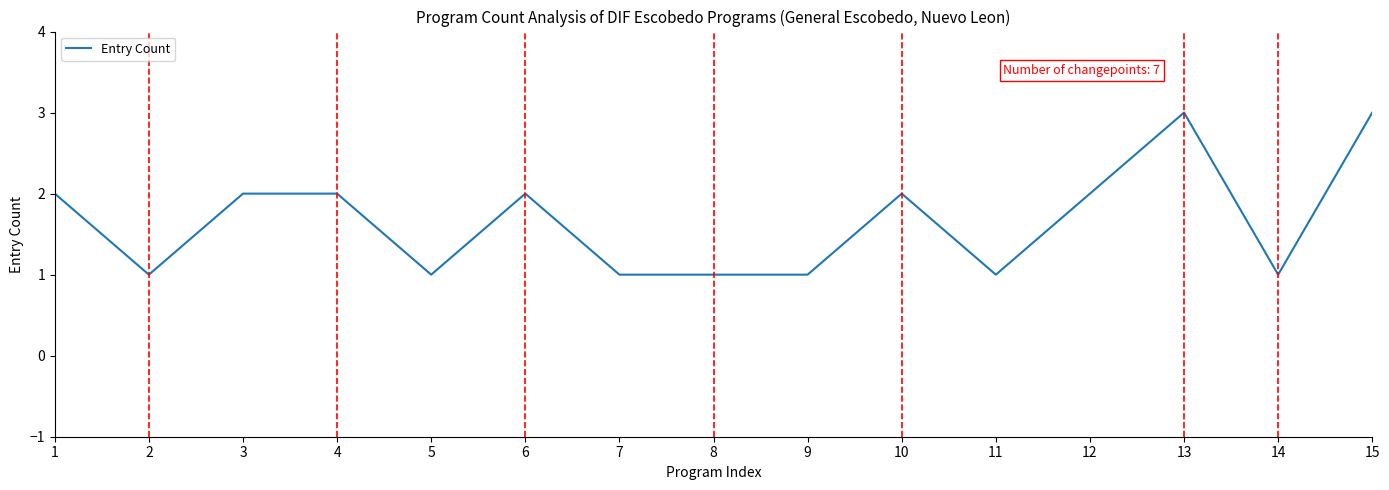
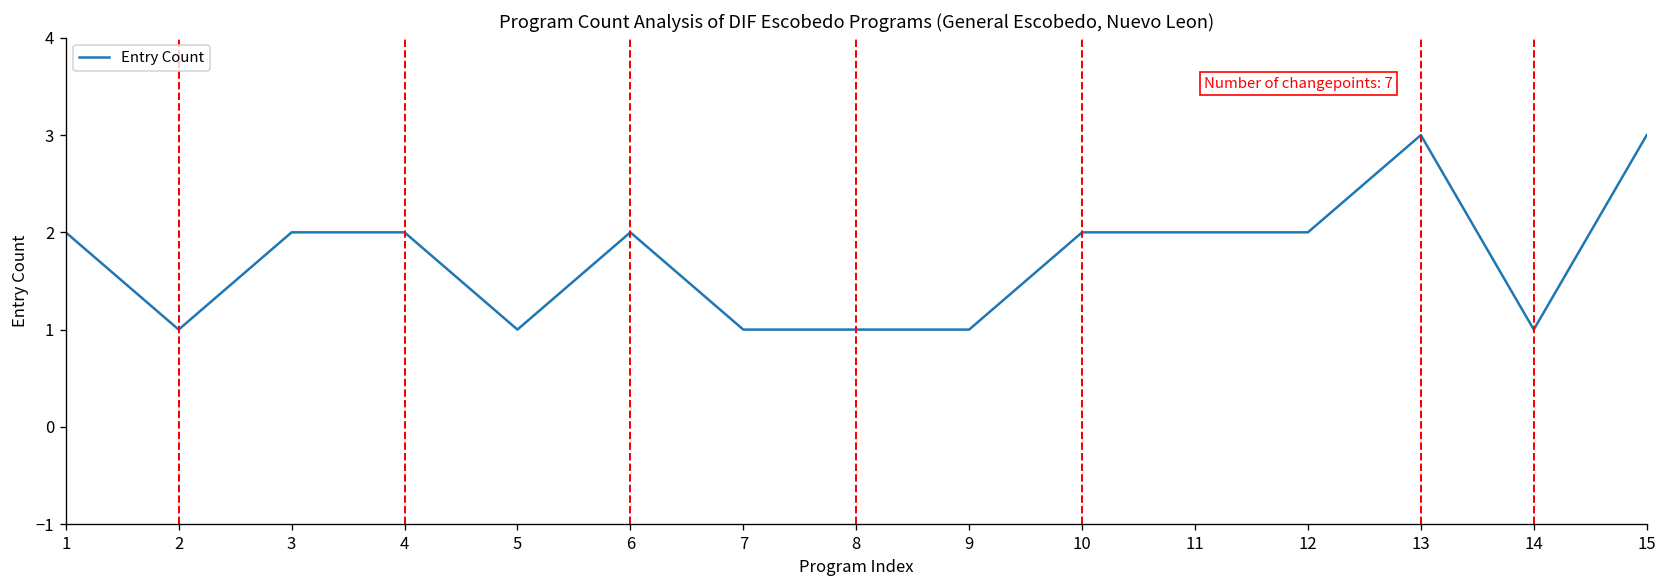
  {
    "1": 2,
    "2": 1,
    "3": 2,
    "4": 2,
    "5": 1,
    "6": 2,
    "7": 1,
    "8": 1,
    "9": 1,
    "10": 2,
-   "11": 1,
+   "11": 2,
    "12": 2,
    "13": 3,
    "14": 1,
    "15": 3
  }
